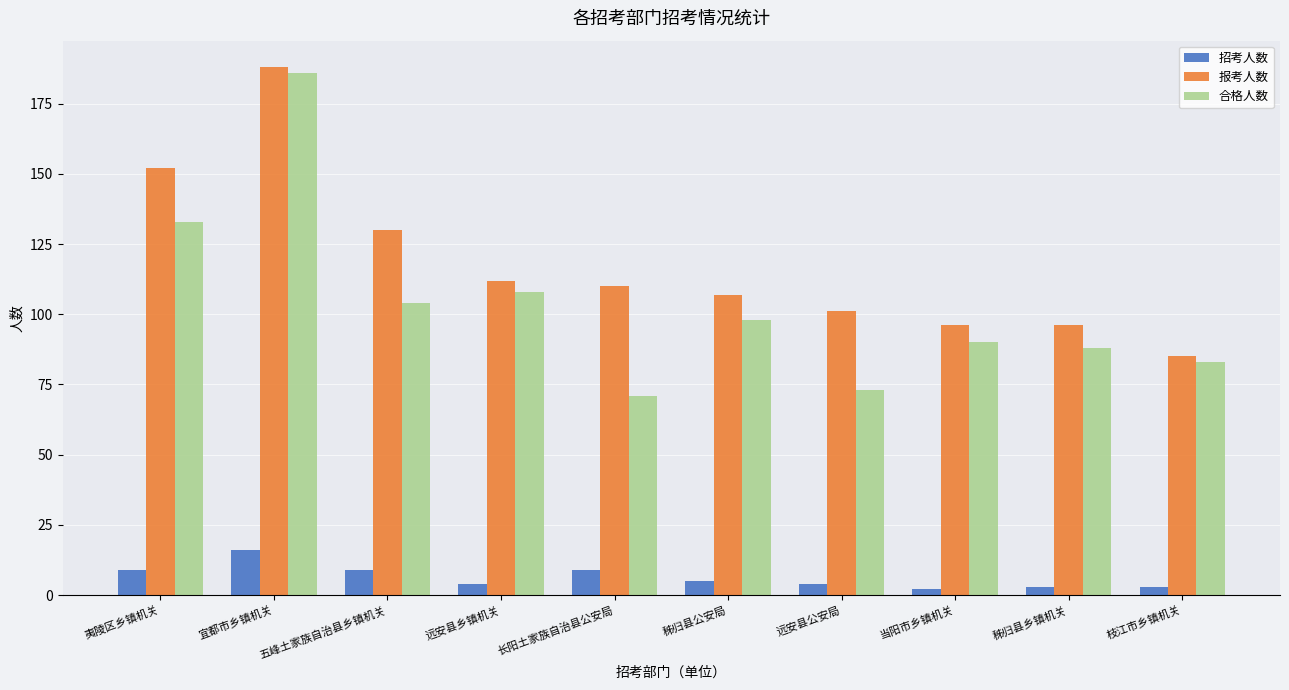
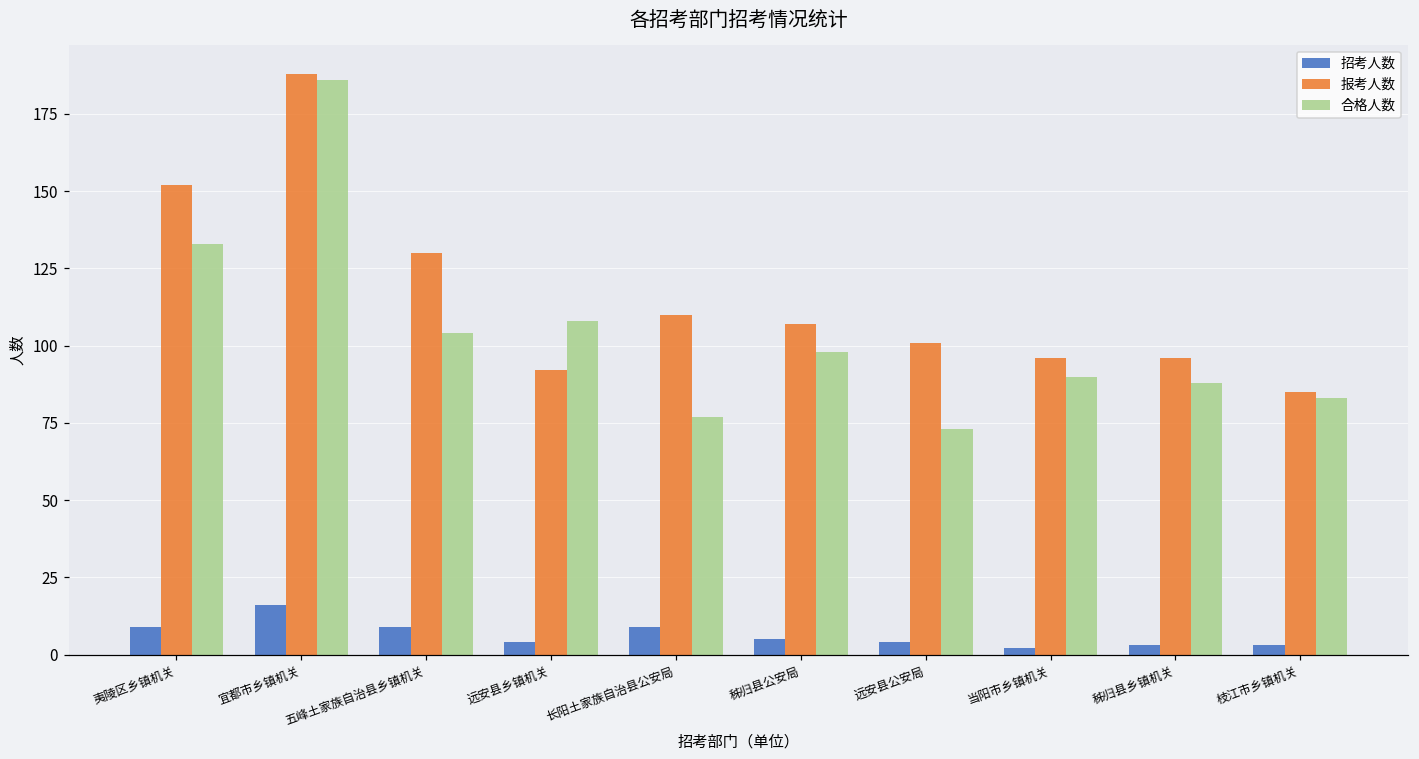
  {
    "招考人数": {
      "夷陵区乡镇机关": 9,
      "宜都市乡镇机关": 16,
      "五峰土家族自治县乡镇机关": 9,
      "远安县乡镇机关": 4,
      "长阳土家族自治县公安局": 9,
      "秭归县公安局": 5,
      "远安县公安局": 4,
      "当阳市乡镇机关": 2,
      "秭归县乡镇机关": 3,
      "枝江市乡镇机关": 3
    },
    "报考人数": {
      "夷陵区乡镇机关": 152,
      "宜都市乡镇机关": 188,
      "五峰土家族自治县乡镇机关": 130,
-     "远安县乡镇机关": 112,
+     "远安县乡镇机关": 92,
      "长阳土家族自治县公安局": 110,
      "秭归县公安局": 107,
      "远安县公安局": 101,
      "当阳市乡镇机关": 96,
      "秭归县乡镇机关": 96,
      "枝江市乡镇机关": 85
    },
    "合格人数": {
      "夷陵区乡镇机关": 133,
      "宜都市乡镇机关": 186,
      "五峰土家族自治县乡镇机关": 104,
      "远安县乡镇机关": 108,
-     "长阳土家族自治县公安局": 71,
+     "长阳土家族自治县公安局": 77,
      "秭归县公安局": 98,
      "远安县公安局": 73,
      "当阳市乡镇机关": 90,
      "秭归县乡镇机关": 88,
      "枝江市乡镇机关": 83
    }
  }
